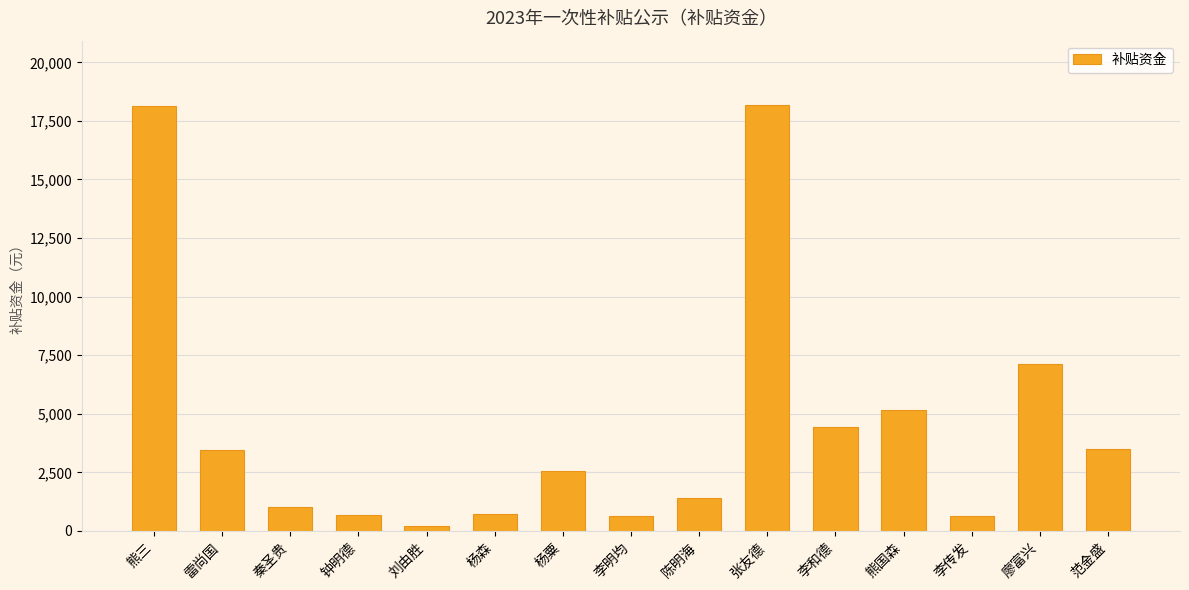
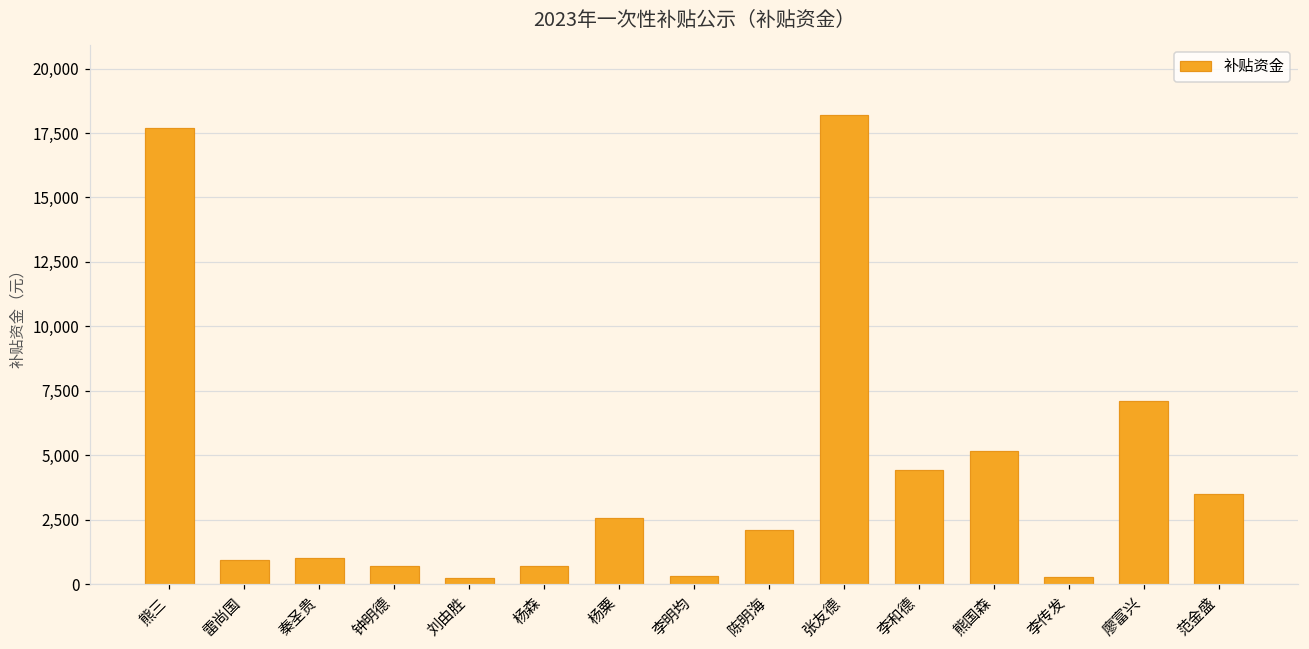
  {
-   "熊三": "18,100",
-   "雷尚国": "3,400",
+   "熊三": "17,700",
+   "雷尚国": "900",
    "秦圣贵": "1,000",
    "钟明德": "700",
    "刘由胜": "200",
    "杨森": "700",
    "杨粟": "2,600",
-   "李明均": "700",
-   "陈明海": "1,400",
+   "李明均": "300",
+   "陈明海": "2,100",
    "张友德": "18,200",
    "李和德": "4,400",
    "熊国森": "5,200",
-   "李传发": "600",
+   "李传发": "300",
    "廖富兴": "7,100",
    "范金盛": "3,500"
  }
